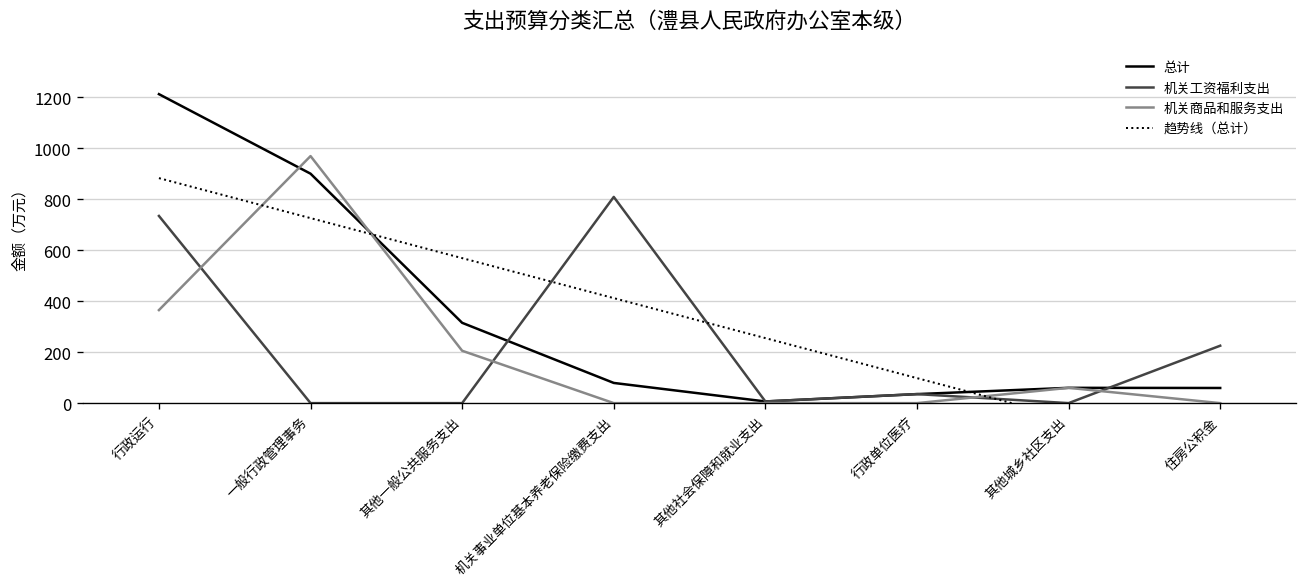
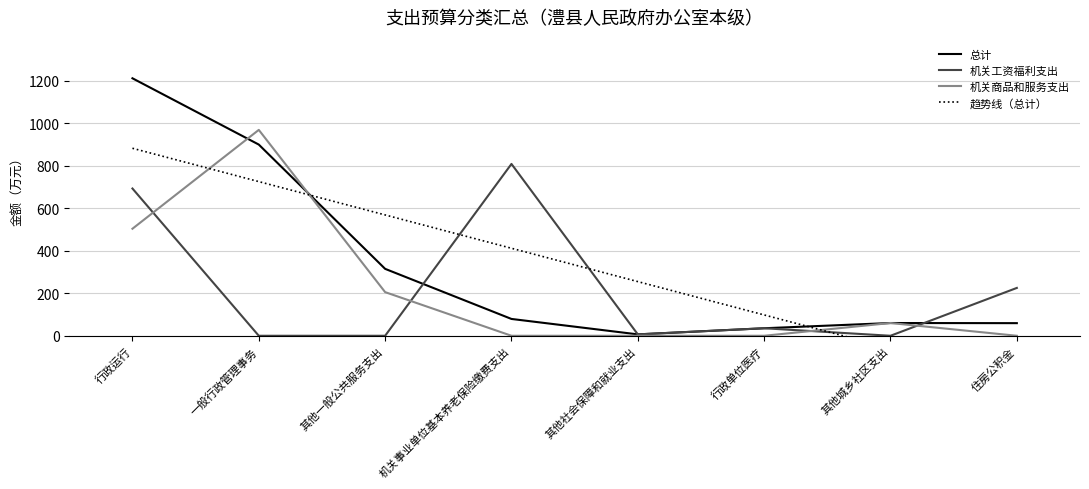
  {
    "机关工资福利支出": {
-     "行政运行": 730,
+     "行政运行": 690,
      "一般行政管理事务": 0,
      "其他一般公共服务支出": 0,
      "机关事业单位基本养老保险缴费支出": 810,
      "其他城乡社区支出": 0,
      "住房公积金": 230
    },
    "机关商品和服务支出": {
-     "行政运行": 360,
+     "行政运行": 500,
      "一般行政管理事务": 970,
      "其他一般公共服务支出": 210,
      "机关事业单位基本养老保险缴费支出": 0,
      "行政单位医疗": 0,
      "住房公积金": 0
    }
  }
